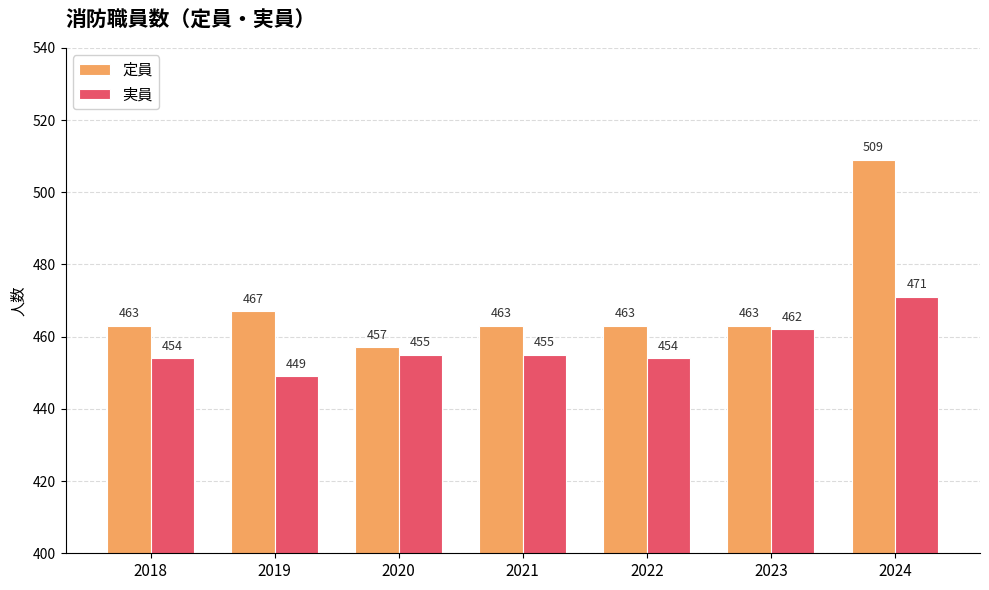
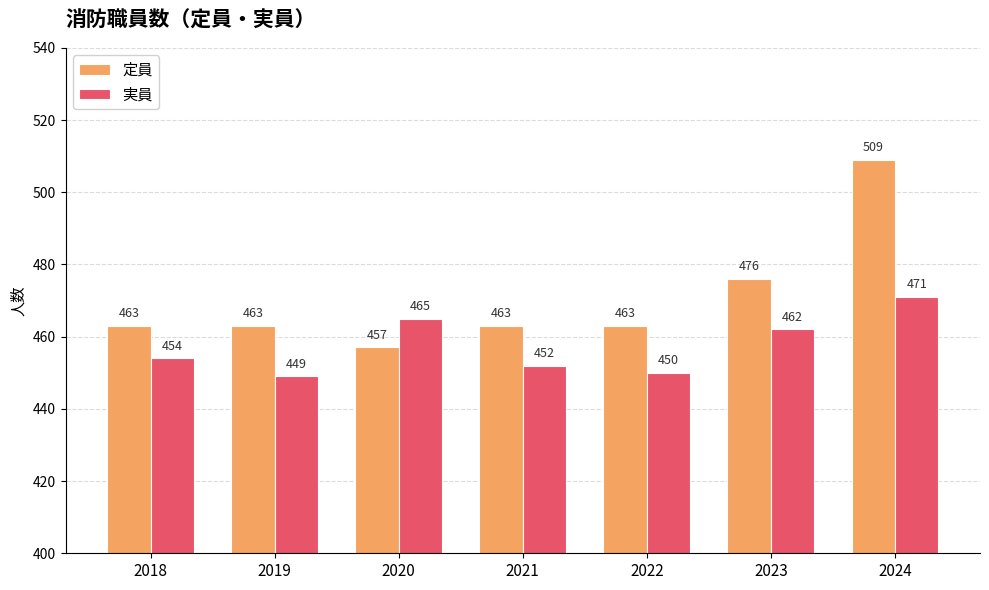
  {
    "定員": {
      "2018": 463,
-     "2019": 467,
+     "2019": 463,
      "2020": 457,
      "2021": 463,
      "2022": 463,
-     "2023": 463,
+     "2023": 476,
      "2024": 509
    },
    "実員": {
      "2018": 454,
      "2019": 449,
-     "2020": 455,
-     "2021": 455,
-     "2022": 454,
+     "2020": 465,
+     "2021": 452,
+     "2022": 450,
      "2023": 462,
      "2024": 471
    }
  }
